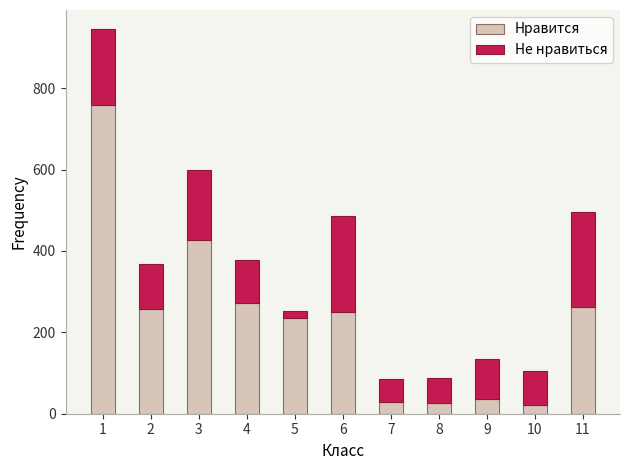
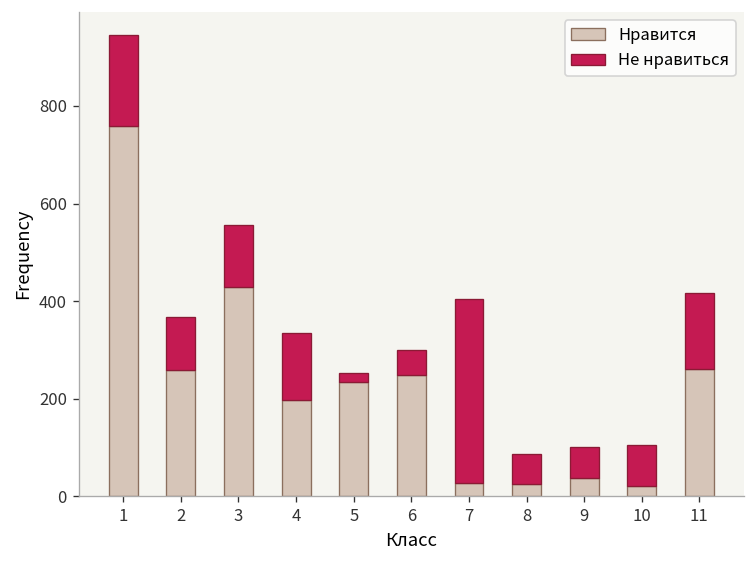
  {
    "Нравится": {
      "1": 760,
      "2": 260,
      "3": 430,
-     "4": 270,
+     "4": 200,
      "5": 240,
      "6": 250,
      "7": 30,
      "8": 30,
      "9": 40,
      "10": 20,
      "11": 260
    },
    "Не нравиться": {
      "1": 190,
      "2": 110,
-     "3": 170,
-     "4": 110,
+     "3": 130,
+     "4": 140,
      "5": 20,
-     "6": 240,
-     "7": 60,
+     "6": 50,
+     "7": 380,
      "8": 60,
-     "9": 100,
+     "9": 70,
      "10": 90,
-     "11": 230
+     "11": 150
    }
  }
